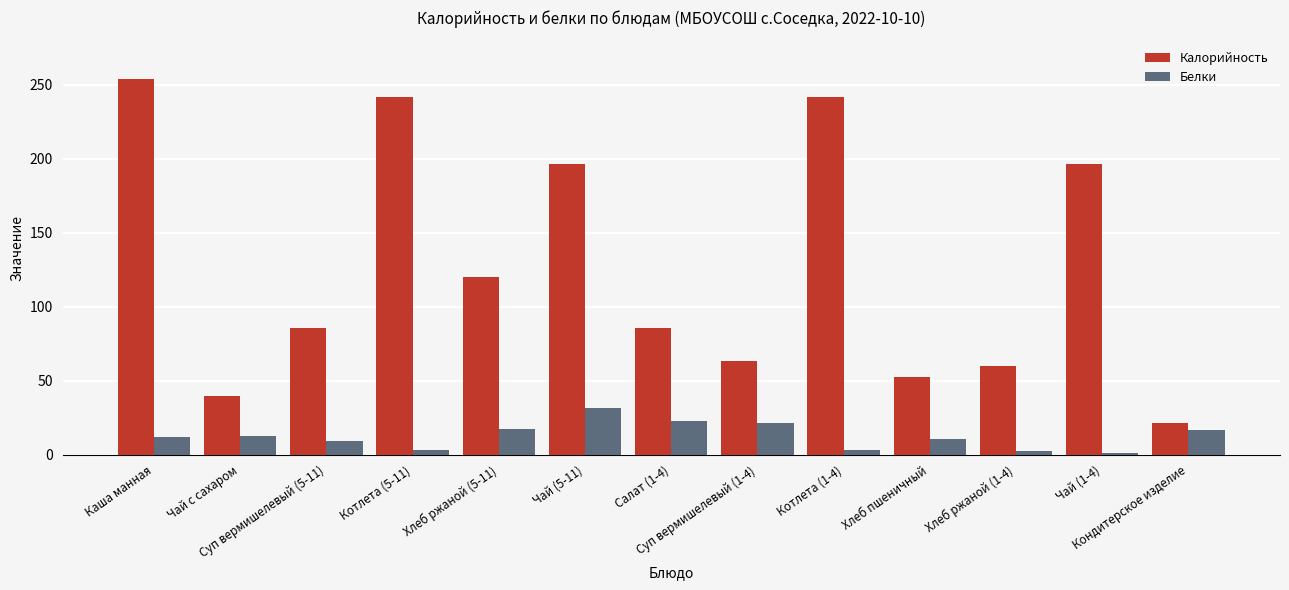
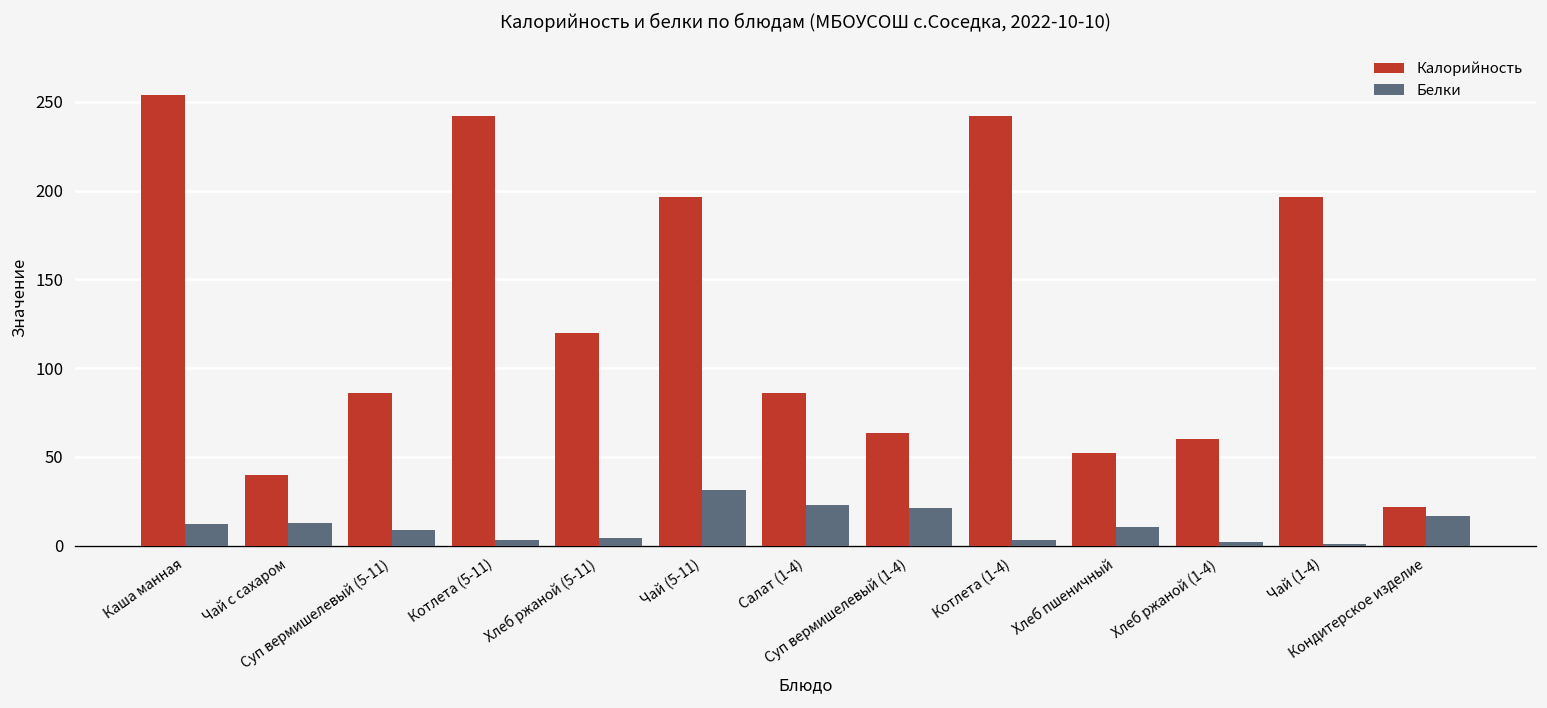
  {
    "Калорийность": {
      "Каша манная": 254,
      "Чай с сахаром": 40,
      "Суп вермишелевый (5-11)": 86,
      "Котлета (5-11)": 242,
      "Хлеб ржаной (5-11)": 120,
      "Чай (5-11)": 196,
      "Салат (1-4)": 86,
      "Суп вермишелевый (1-4)": 64,
      "Котлета (1-4)": 242,
      "Хлеб пшеничный": 52,
      "Хлеб ржаной (1-4)": 60,
      "Чай (1-4)": 196,
      "Кондитерское изделие": 22
    },
    "Белки": {
      "Каша манная": 12,
      "Чай с сахаром": 13,
      "Суп вермишелевый (5-11)": 9,
      "Котлета (5-11)": 3,
-     "Хлеб ржаной (5-11)": 18,
+     "Хлеб ржаной (5-11)": 5,
      "Чай (5-11)": 31,
      "Салат (1-4)": 23,
      "Суп вермишелевый (1-4)": 21,
      "Котлета (1-4)": 3,
      "Хлеб пшеничный": 10,
      "Хлеб ржаной (1-4)": 2,
      "Кондитерское изделие": 17
    }
  }
